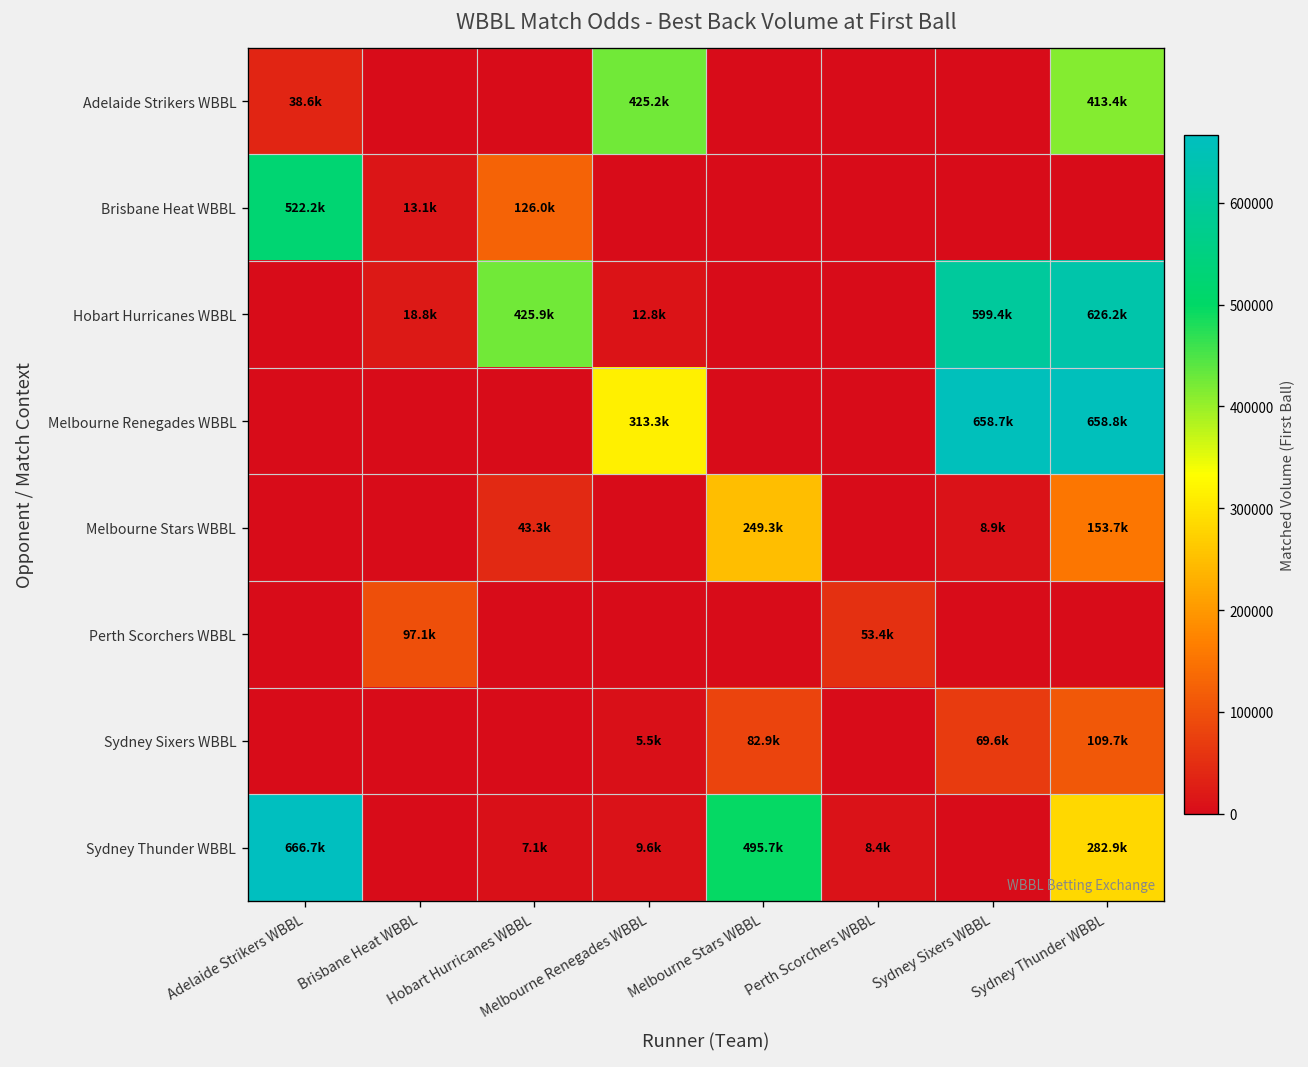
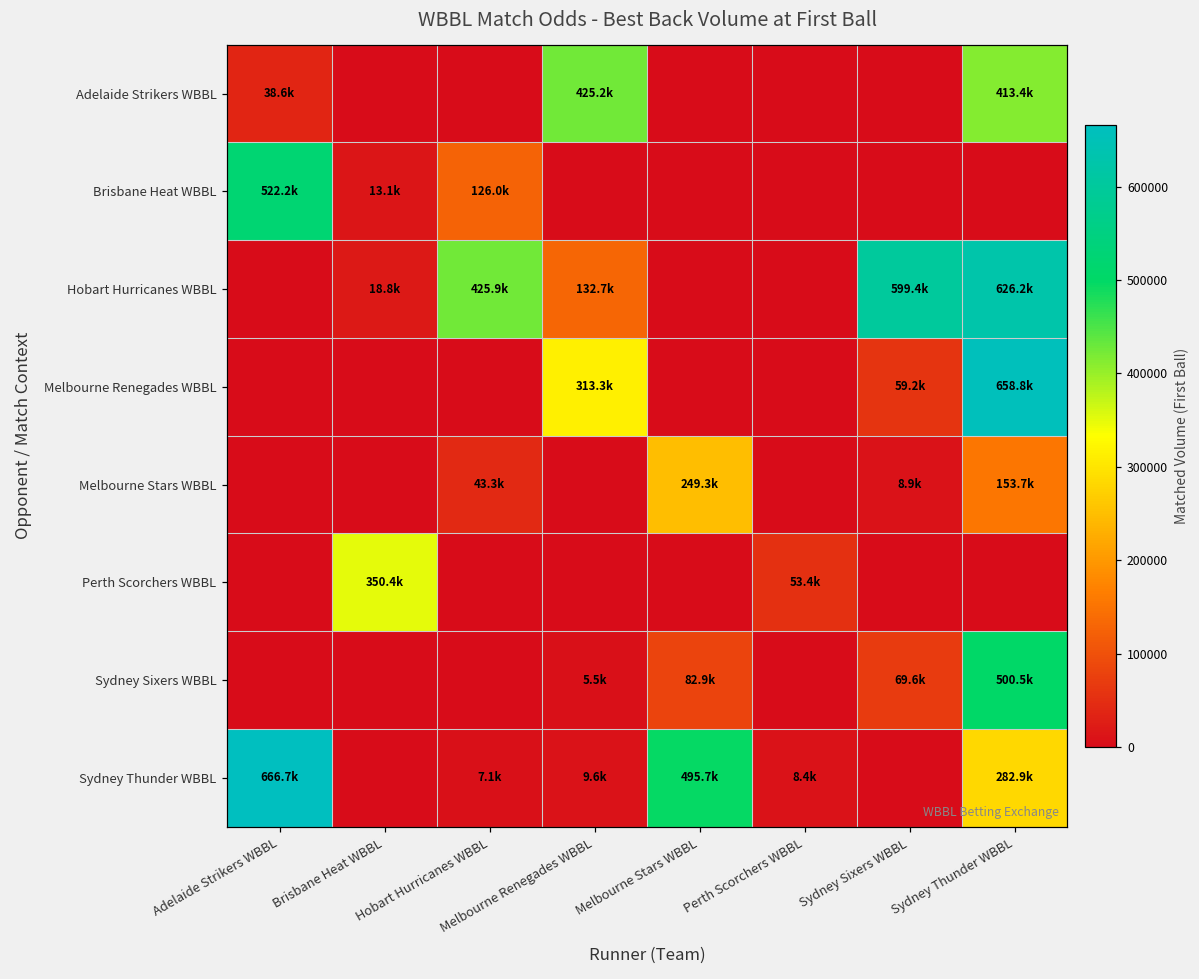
  {
    "Adelaide Strikers WBBL": {
      "Adelaide Strikers WBBL": "38.6k",
      "Melbourne Renegades WBBL": "425.2k",
      "Sydney Thunder WBBL": "413.4k"
    },
    "Brisbane Heat WBBL": {
      "Adelaide Strikers WBBL": "522.2k",
      "Brisbane Heat WBBL": "13.1k",
      "Hobart Hurricanes WBBL": "126.0k"
    },
    "Hobart Hurricanes WBBL": {
      "Brisbane Heat WBBL": "18.8k",
      "Hobart Hurricanes WBBL": "425.9k",
-     "Melbourne Renegades WBBL": "12.8k",
+     "Melbourne Renegades WBBL": "132.7k",
      "Sydney Sixers WBBL": "599.4k",
      "Sydney Thunder WBBL": "626.2k"
    },
    "Melbourne Renegades WBBL": {
      "Melbourne Renegades WBBL": "313.3k",
-     "Sydney Sixers WBBL": "658.7k",
+     "Sydney Sixers WBBL": "59.2k",
      "Sydney Thunder WBBL": "658.8k"
    },
    "Melbourne Stars WBBL": {
      "Hobart Hurricanes WBBL": "43.3k",
      "Melbourne Stars WBBL": "249.3k",
      "Sydney Sixers WBBL": "8.9k",
      "Sydney Thunder WBBL": "153.7k"
    },
    "Perth Scorchers WBBL": {
-     "Brisbane Heat WBBL": "97.1k",
+     "Brisbane Heat WBBL": "350.4k",
      "Perth Scorchers WBBL": "53.4k"
    },
    "Sydney Sixers WBBL": {
      "Melbourne Renegades WBBL": "5.5k",
      "Melbourne Stars WBBL": "82.9k",
      "Sydney Sixers WBBL": "69.6k",
-     "Sydney Thunder WBBL": "109.7k"
+     "Sydney Thunder WBBL": "500.5k"
    },
    "Sydney Thunder WBBL": {
      "Adelaide Strikers WBBL": "666.7k",
      "Hobart Hurricanes WBBL": "7.1k",
      "Melbourne Renegades WBBL": "9.6k",
      "Melbourne Stars WBBL": "495.7k",
      "Perth Scorchers WBBL": "8.4k"
    }
  }
